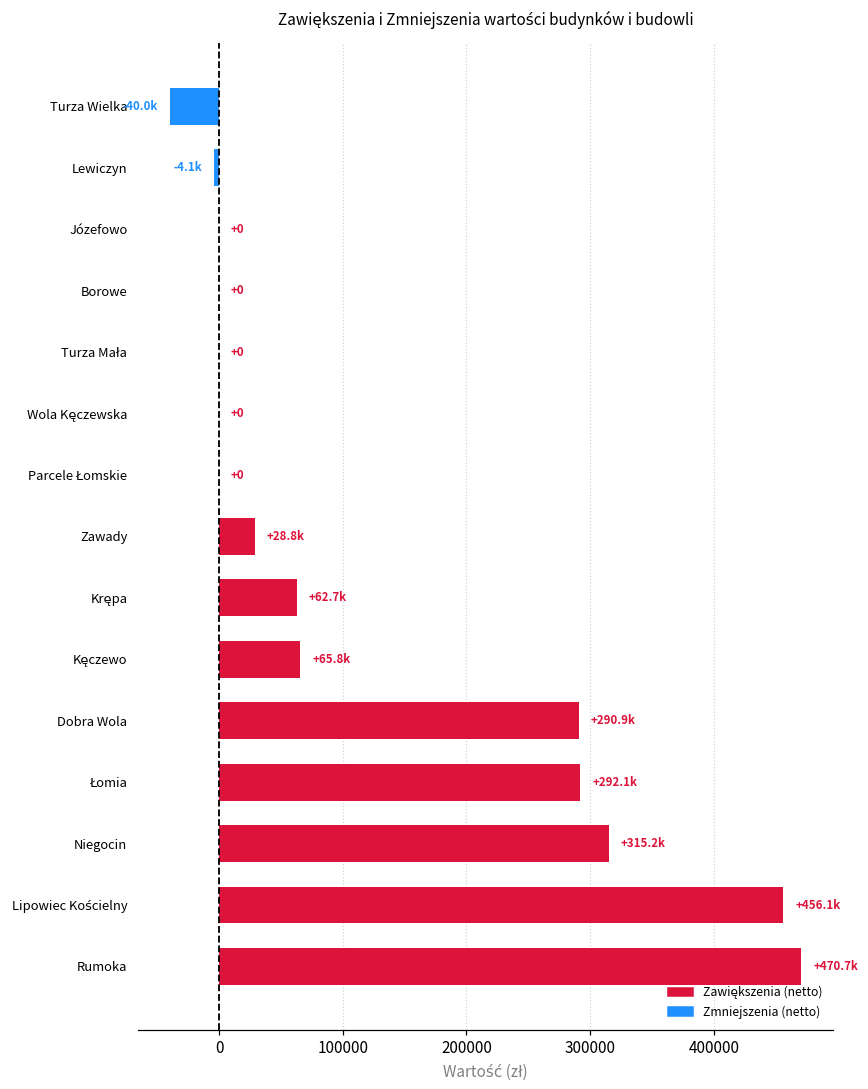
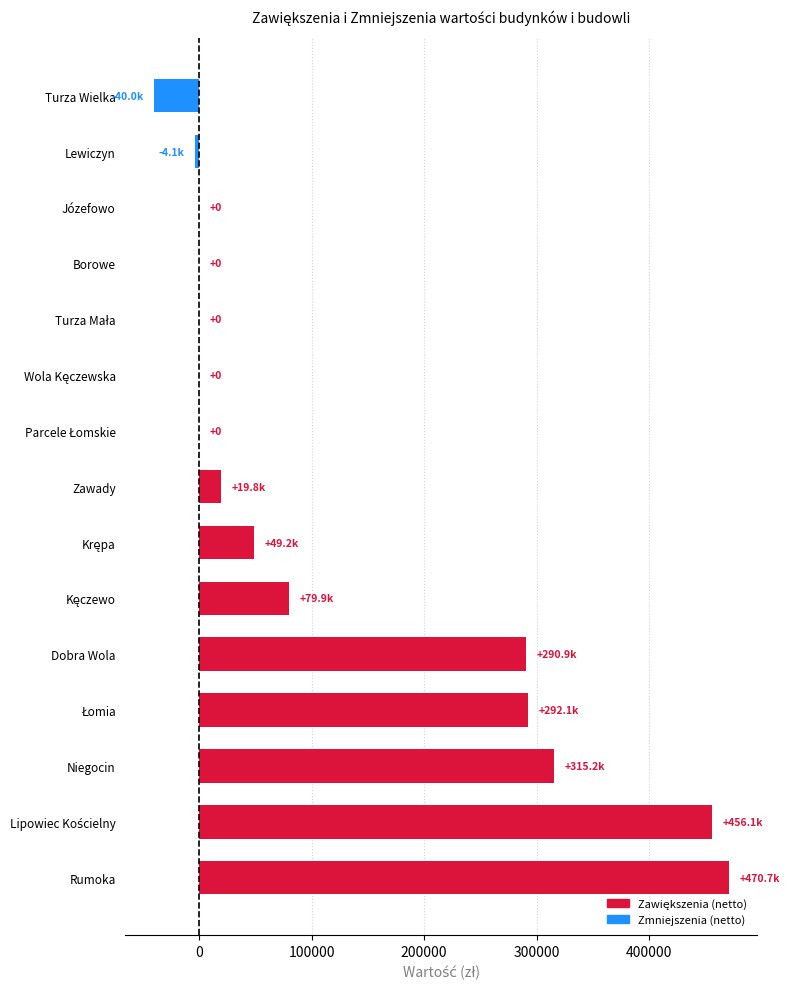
  {
    "Turza Wielka": "-40.0k",
    "Lewiczyn": "-4.1k",
    "Józefowo": "+0",
    "Borowe": "+0",
    "Turza Mała": "+0",
    "Wola Kęczewska": "+0",
    "Parcele Łomskie": "+0",
-   "Zawady": "+28.8k",
-   "Krępa": "+62.7k",
-   "Kęczewo": "+65.8k",
+   "Zawady": "+19.8k",
+   "Krępa": "+49.2k",
+   "Kęczewo": "+79.9k",
    "Dobra Wola": "+290.9k",
    "Łomia": "+292.1k",
    "Niegocin": "+315.2k",
    "Lipowiec Kościelny": "+456.1k",
    "Rumoka": "+470.7k"
  }
